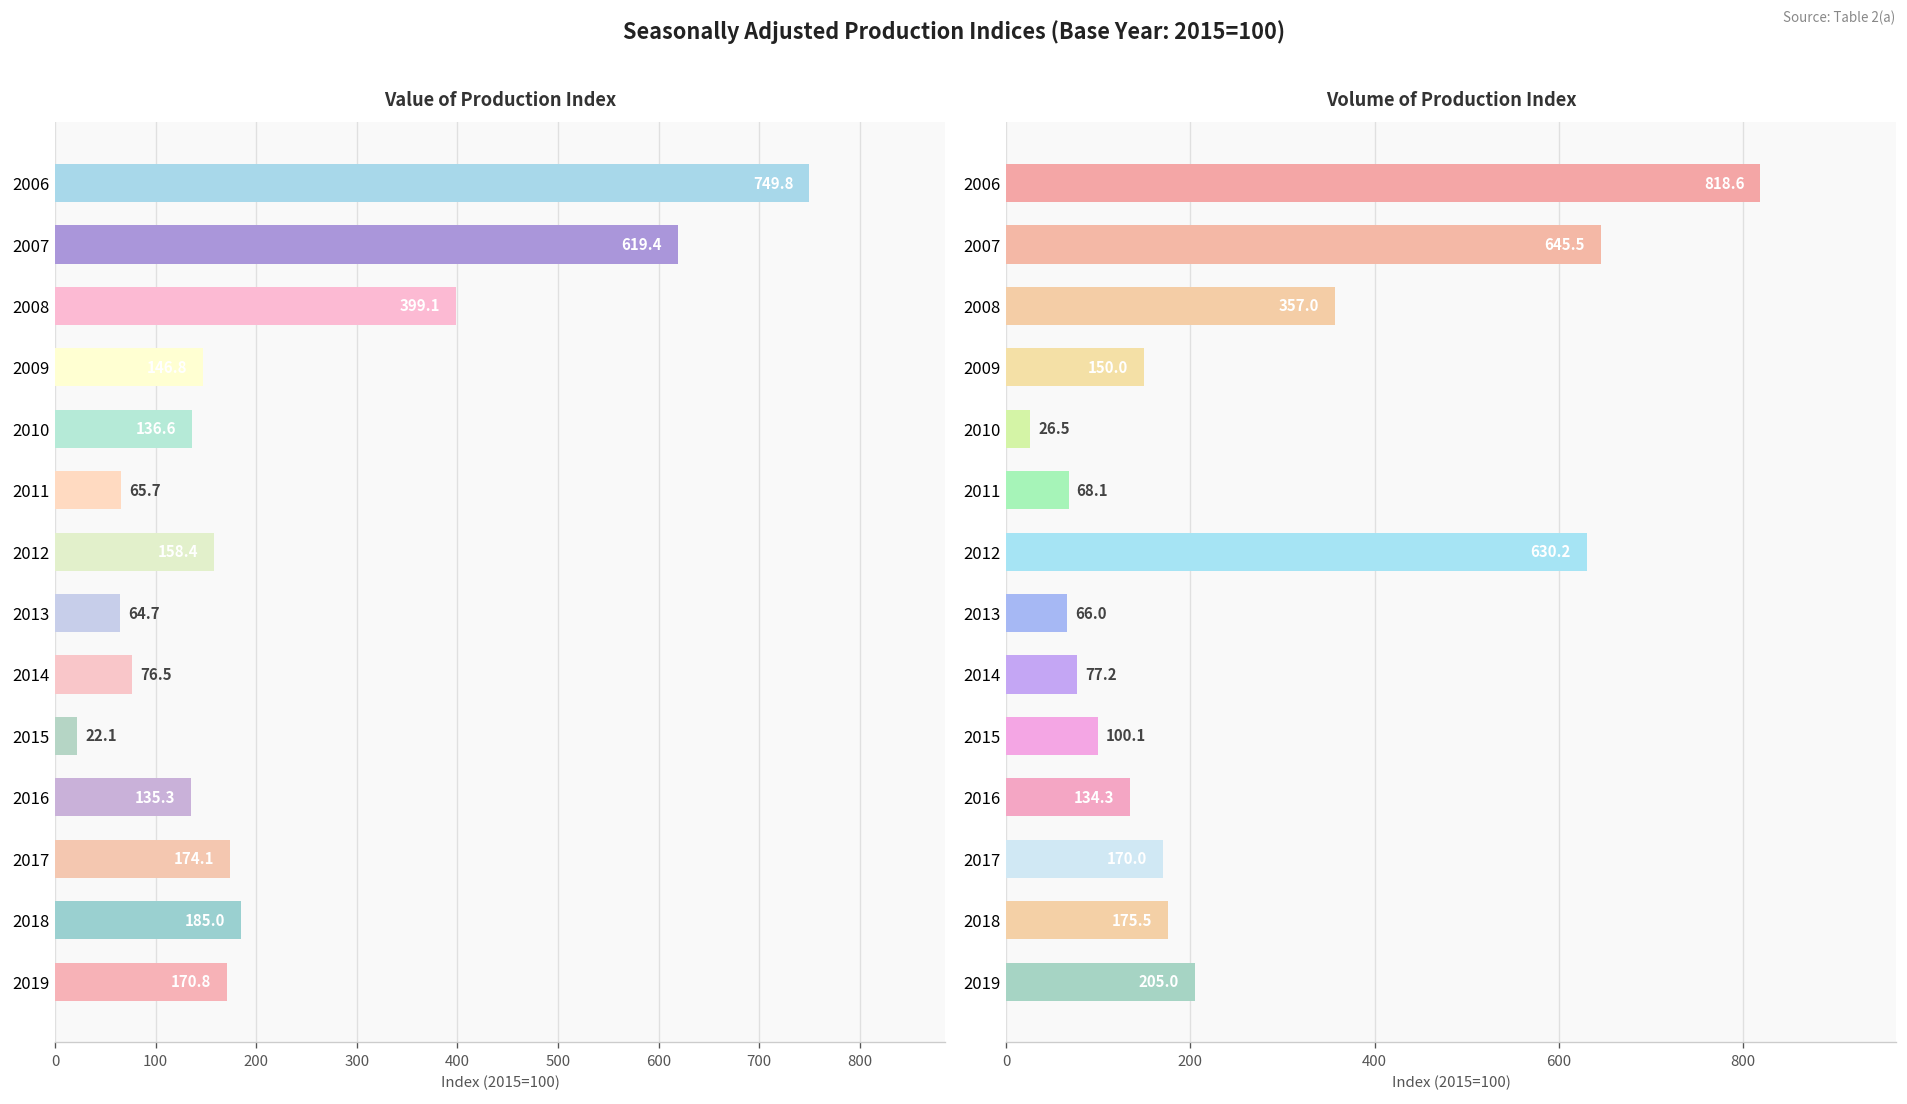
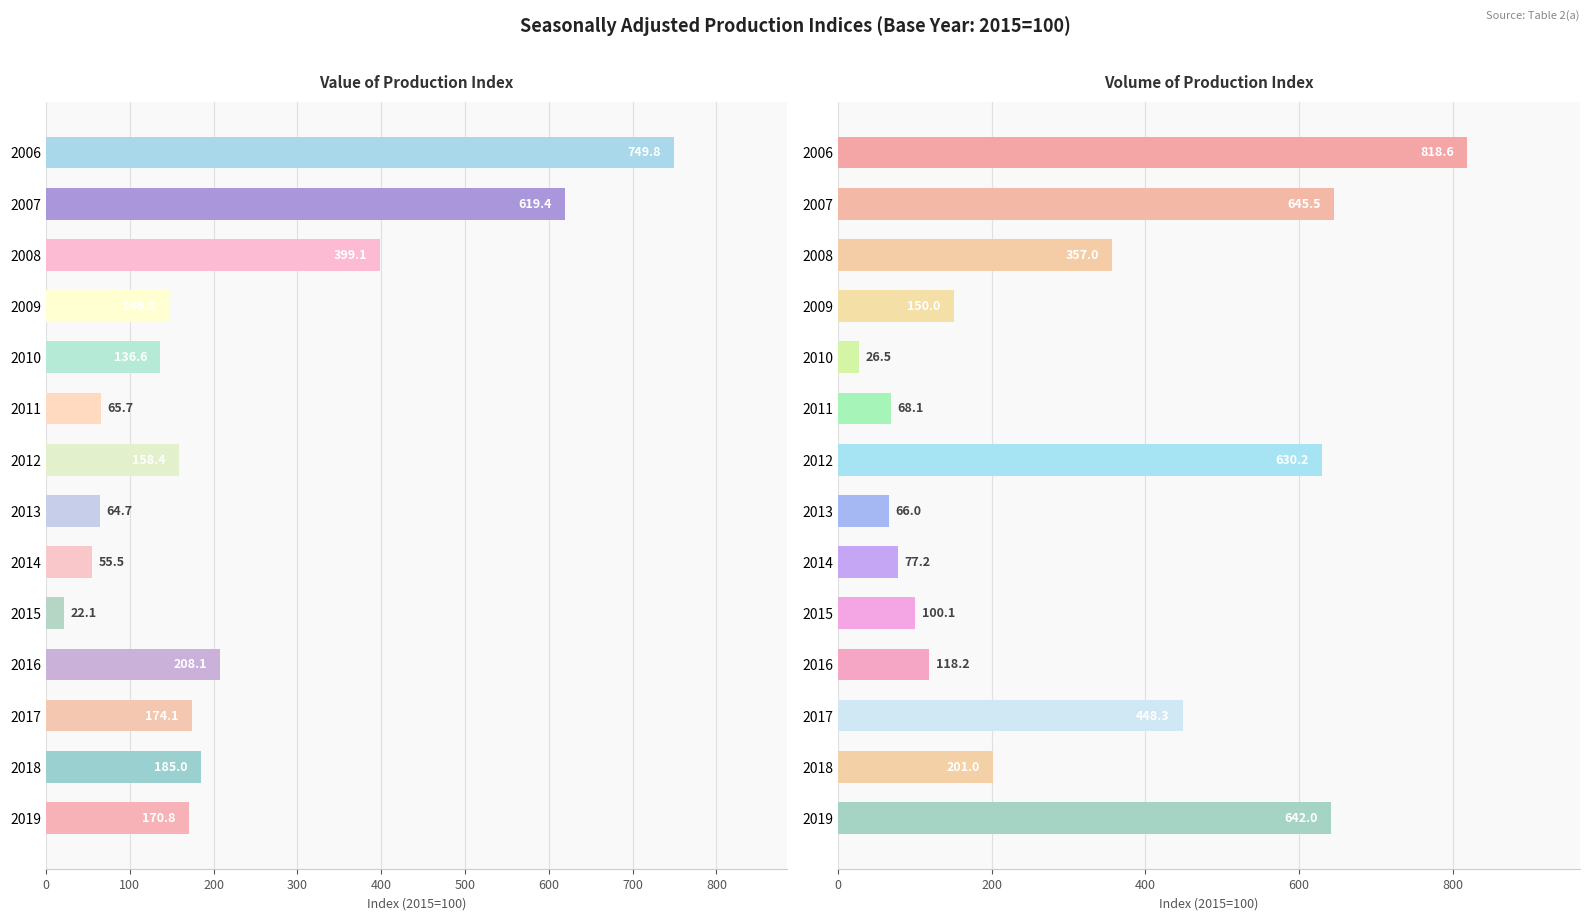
  {
    "Value of Production Index": {
      "2006": 749.8,
      "2007": 619.4,
      "2008": 399.1,
      "2010": 136.6,
      "2011": 65.7,
      "2012": 158.4,
      "2013": 64.7,
-     "2014": 76.5,
+     "2014": 55.5,
      "2015": 22.1,
-     "2016": 135.3,
+     "2016": 208.1,
      "2017": 174.1,
      "2018": 185.0,
      "2019": 170.8
    },
    "Volume of Production Index": {
      "2006": 818.6,
      "2007": 645.5,
      "2008": 357.0,
      "2009": 150.0,
      "2010": 26.5,
      "2011": 68.1,
      "2012": 630.2,
      "2013": 66.0,
      "2014": 77.2,
      "2015": 100.1,
-     "2016": 134.3,
-     "2017": 170,
-     "2018": 175.5,
-     "2019": 205.0
+     "2016": 118.2,
+     "2017": 450,
+     "2018": 201.0,
+     "2019": 642.0
    }
  }
